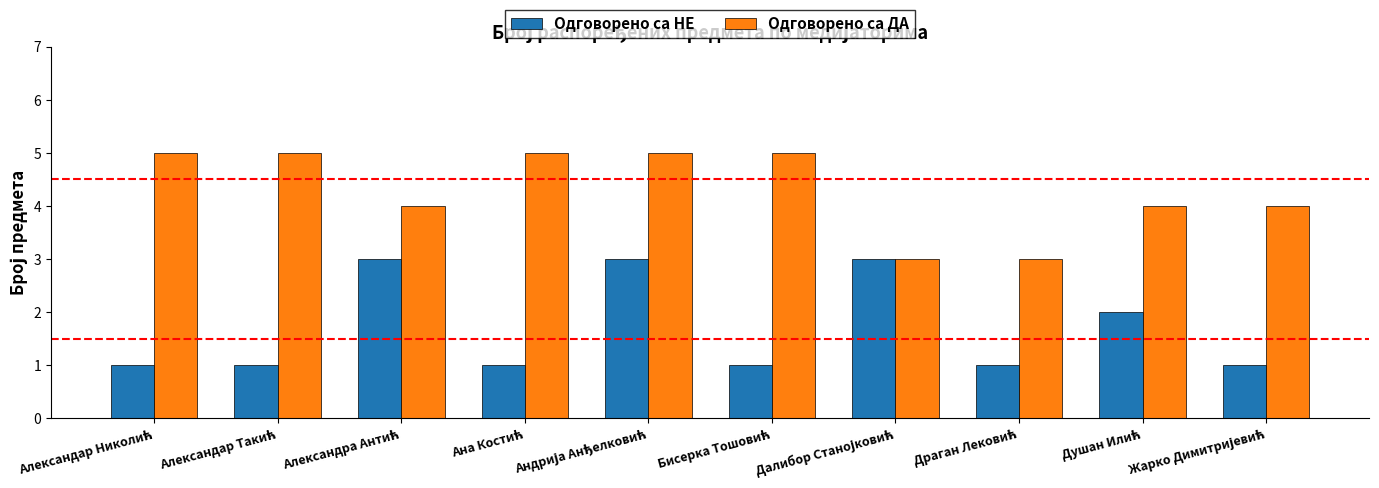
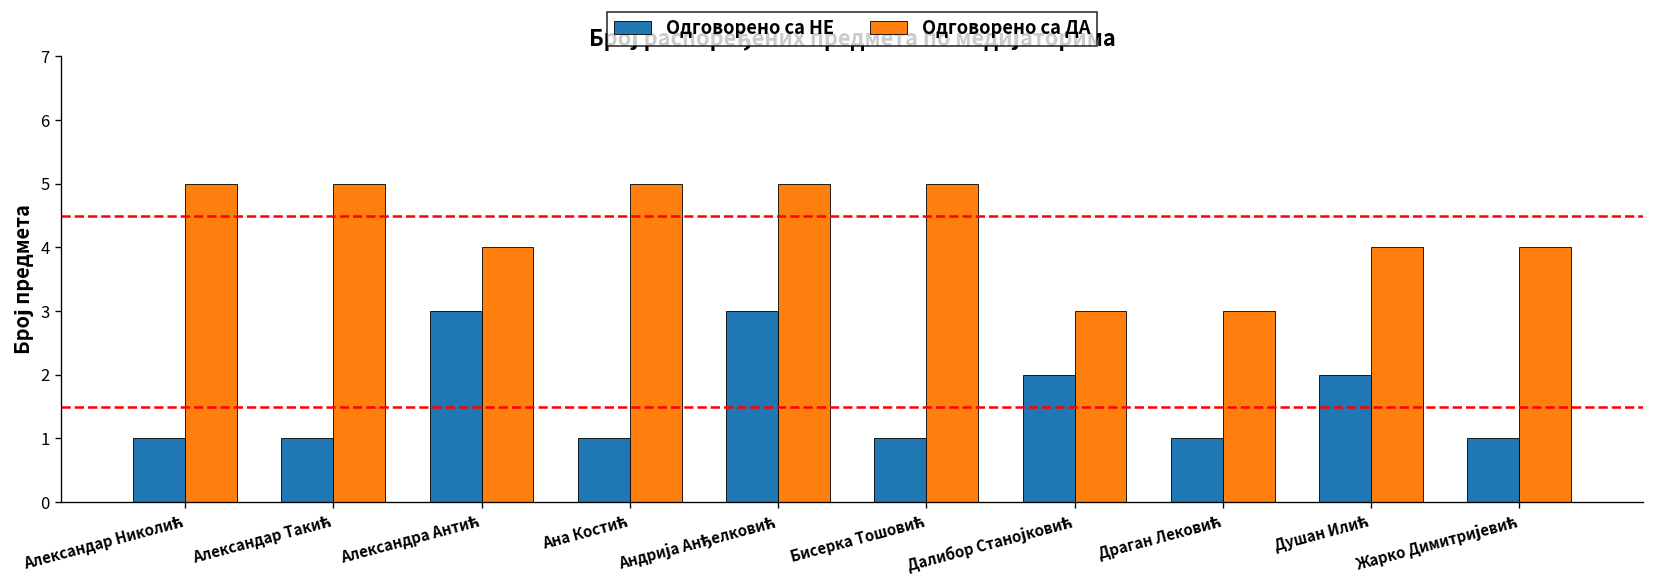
  {
    "Одговорено са НЕ": {
      "Александар Николић": 1,
      "Александар Такић": 1,
      "Александра Антић": 3,
      "Ана Костић": 1,
      "Андрија Анђелковић": 3,
      "Бисерка Тошовић": 1,
-     "Далибор Станојковић": 3,
+     "Далибор Станојковић": 2,
      "Драган Лековић": 1,
      "Душан Илић": 2,
      "Жарко Димитријевић": 1
    },
    "Одговорено са ДА": {
      "Александар Николић": 5,
      "Александар Такић": 5,
      "Александра Антић": 4,
      "Ана Костић": 5,
      "Андрија Анђелковић": 5,
      "Бисерка Тошовић": 5,
      "Далибор Станојковић": 3,
      "Драган Лековић": 3,
      "Душан Илић": 4,
      "Жарко Димитријевић": 4
    }
  }
